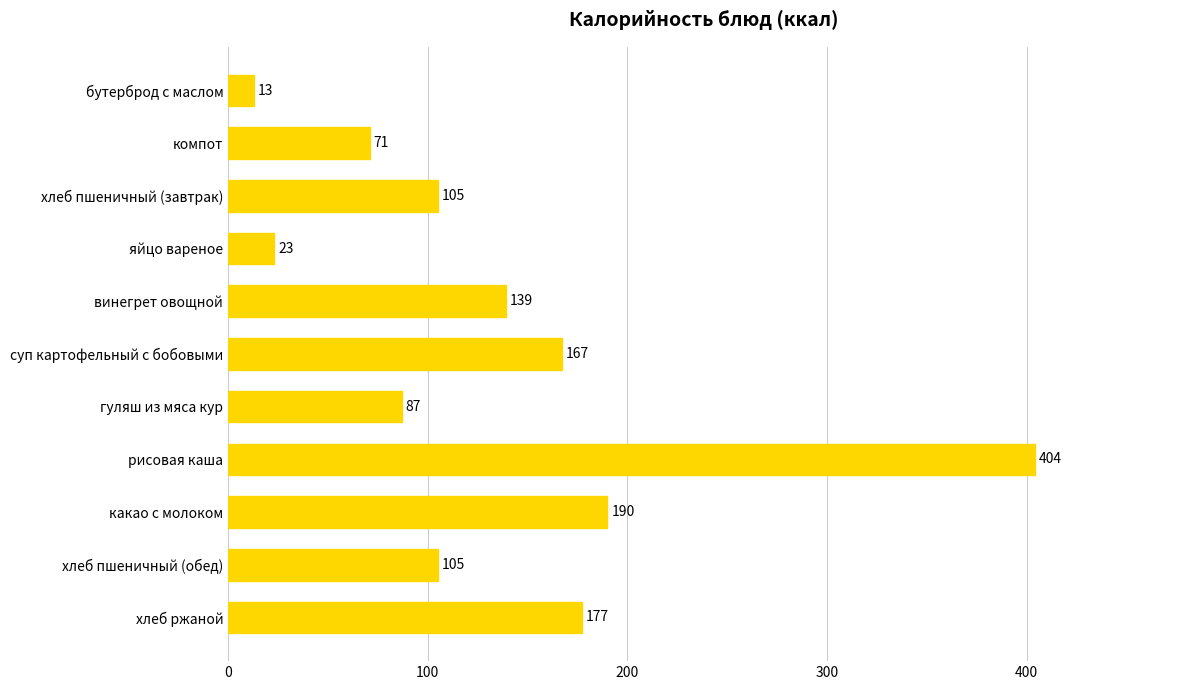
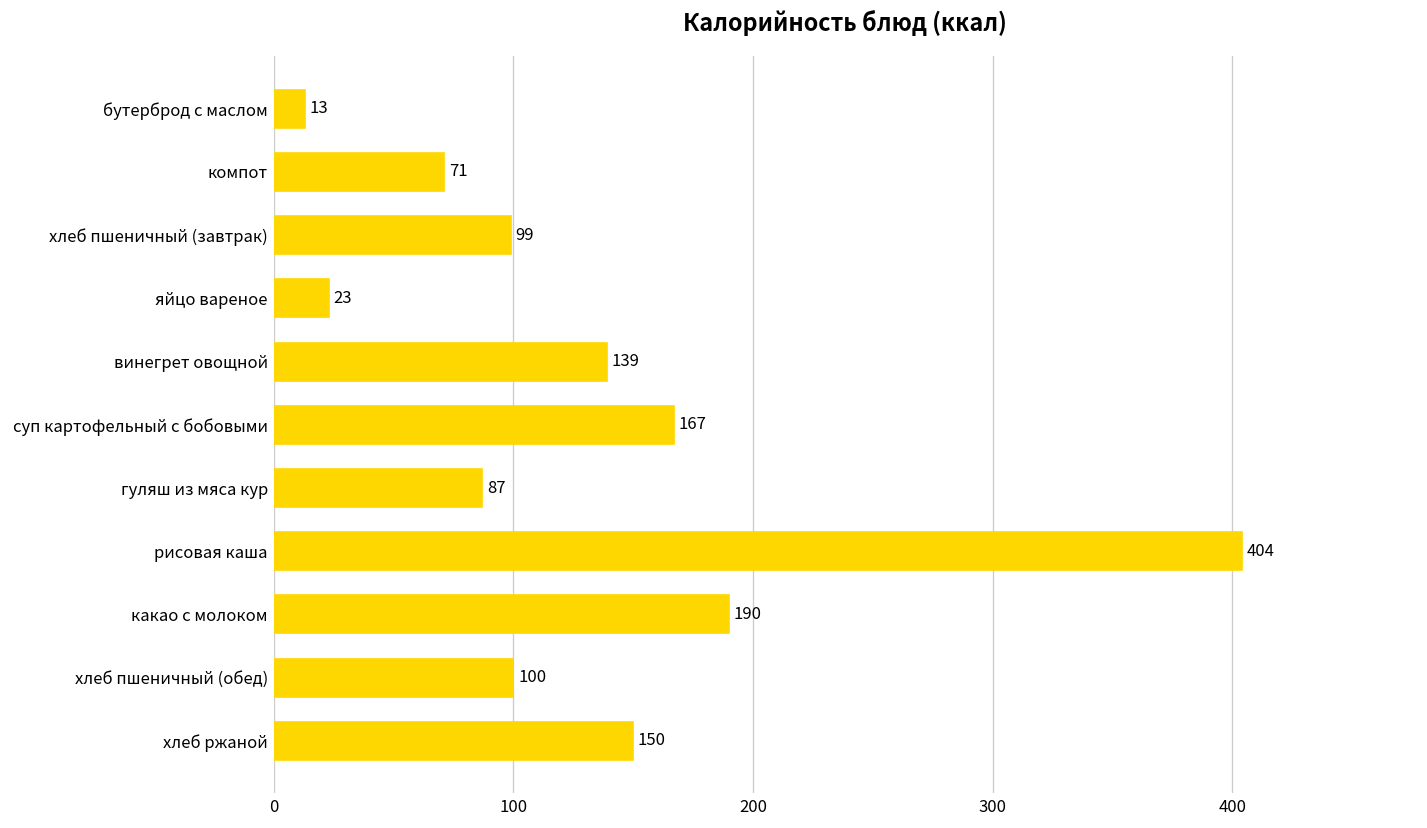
  {
    "бутерброд с маслом": 13,
    "компот": 71,
-   "хлеб пшеничный (завтрак)": 105,
+   "хлеб пшеничный (завтрак)": 99,
    "яйцо вареное": 23,
    "винегрет овощной": 139,
    "суп картофельный с бобовыми": 167,
    "гуляш из мяса кур": 87,
    "рисовая каша": 404,
    "какао с молоком": 190,
-   "хлеб пшеничный (обед)": 105,
-   "хлеб ржаной": 177
+   "хлеб пшеничный (обед)": 100,
+   "хлеб ржаной": 150
  }
